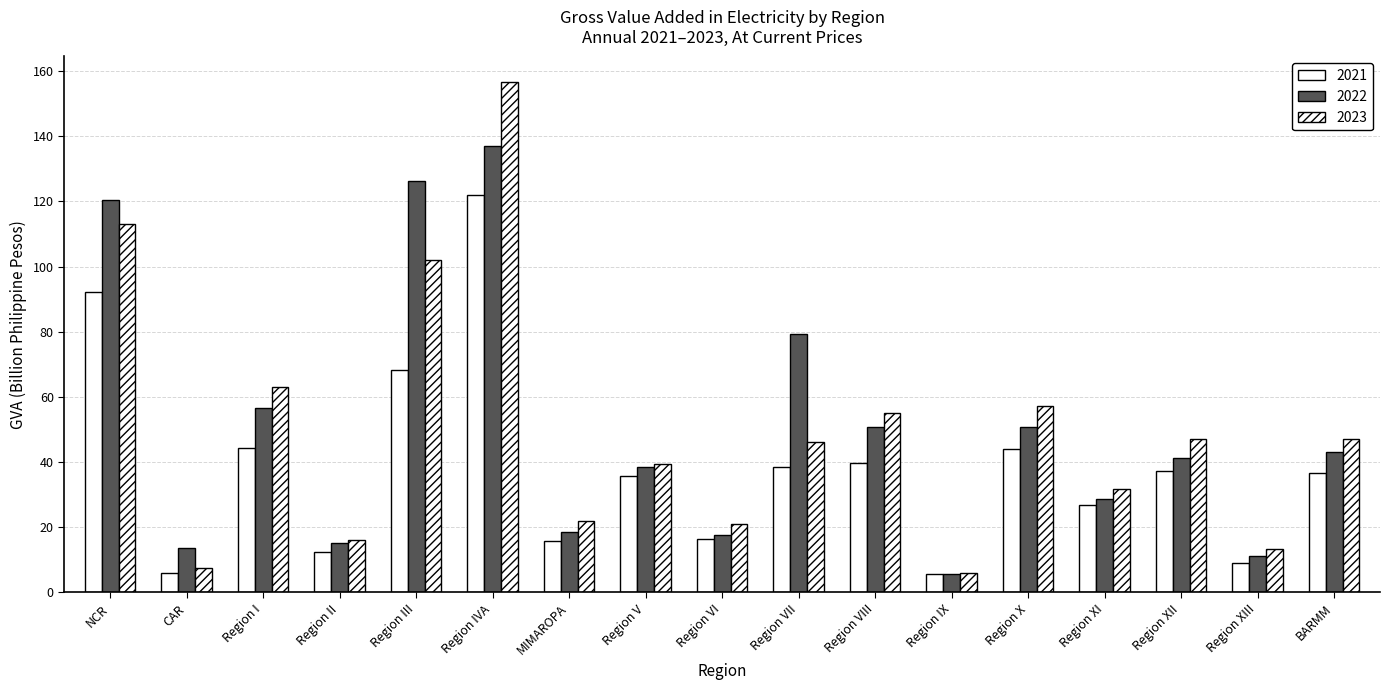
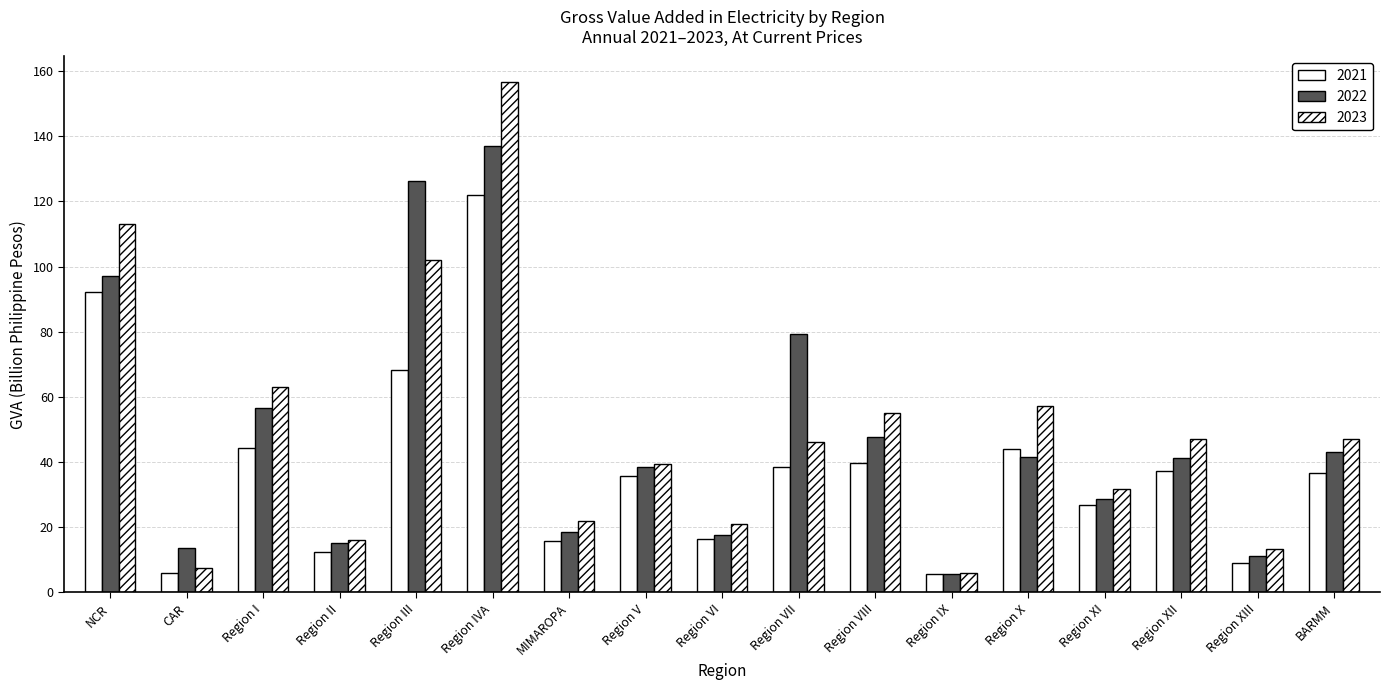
  {
    "2022": {
-     "NCR": 120,
+     "NCR": 97,
      "CAR": 14,
      "Region I": 56,
      "Region II": 15,
      "Region III": 126,
      "Region IVA": 137,
      "MIMAROPA": 19,
      "Region V": 39,
      "Region VI": 18,
      "Region VII": 79,
-     "Region VIII": 51,
+     "Region VIII": 48,
      "Region IX": 6,
-     "Region X": 51,
+     "Region X": 42,
      "Region XI": 29,
      "Region XII": 41,
      "Region XIII": 11,
      "BARMM": 43
    }
  }
